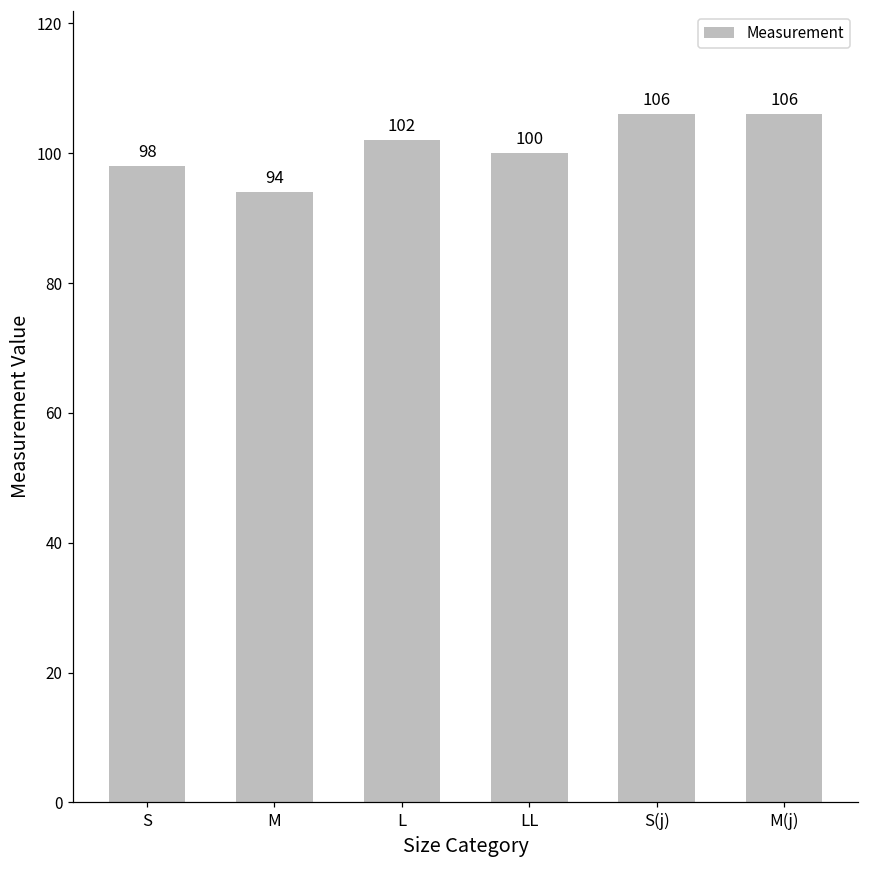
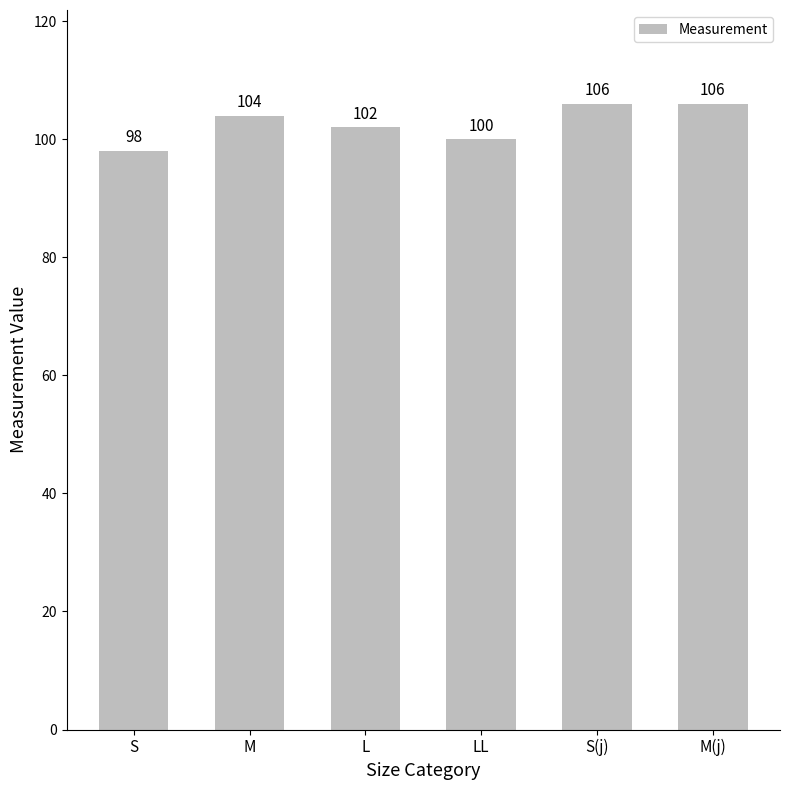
  {
    "S": 98,
-   "M": 94,
+   "M": 104,
    "L": 102,
    "LL": 100,
    "S(j)": 106,
    "M(j)": 106
  }
